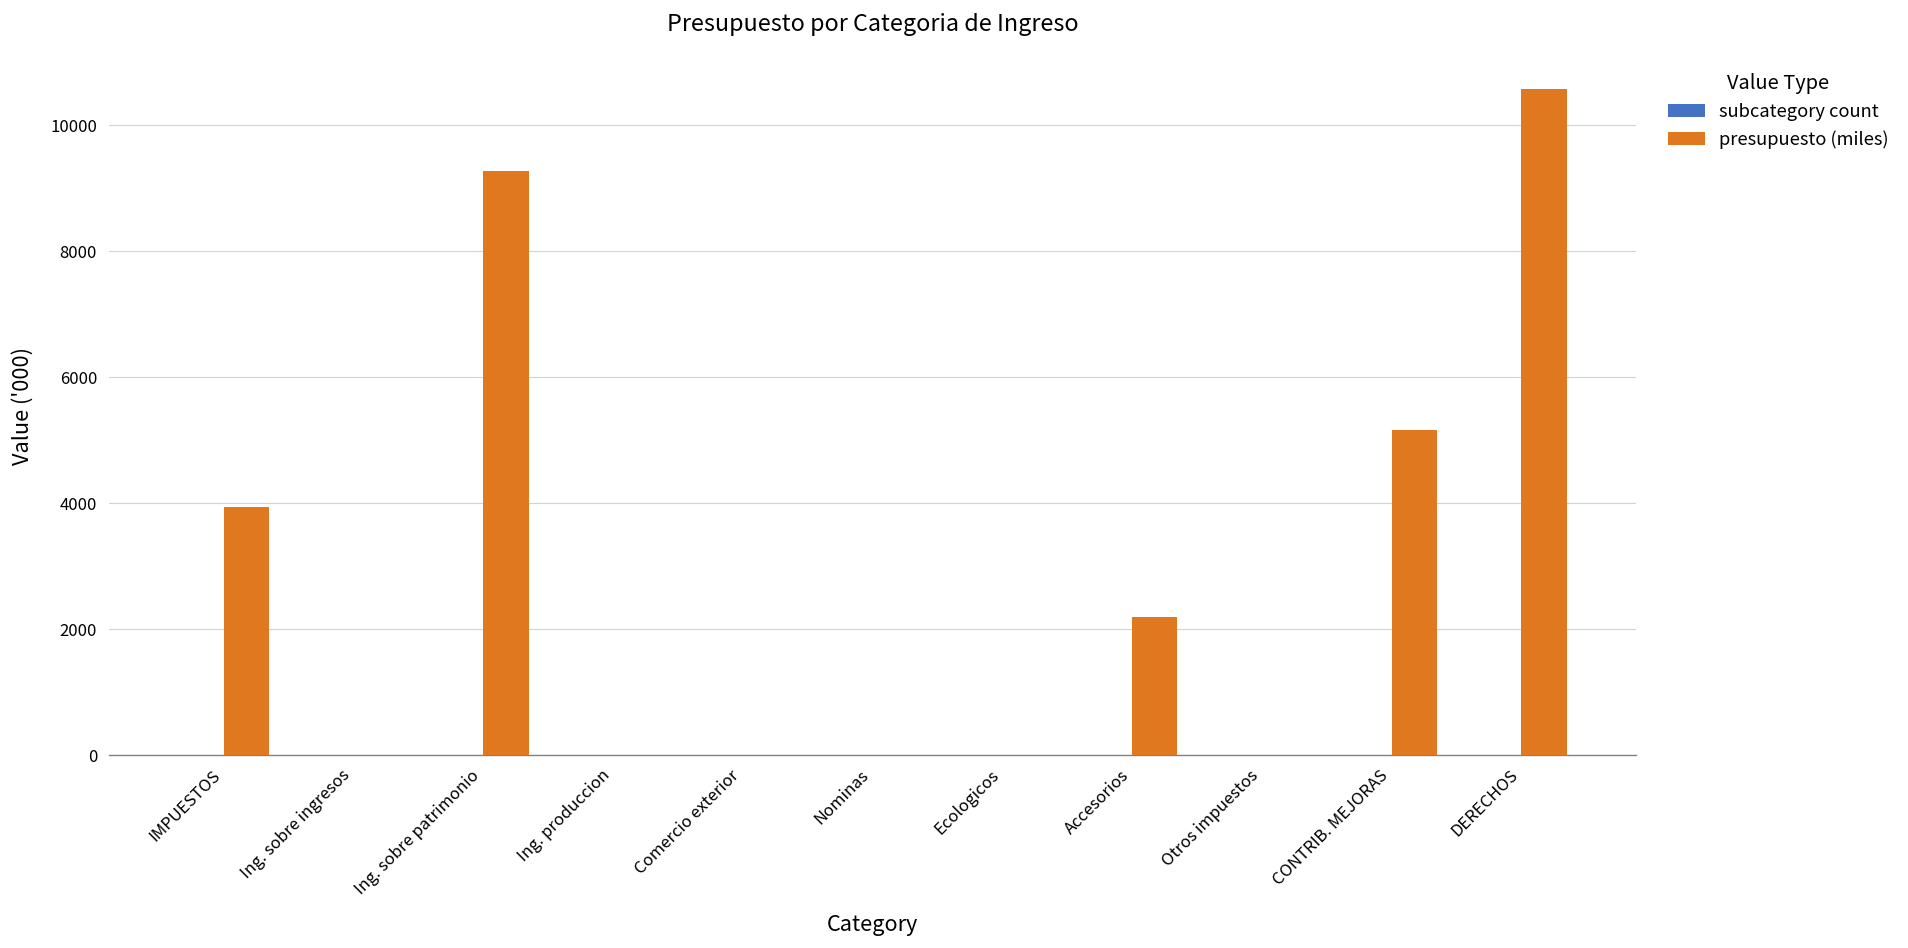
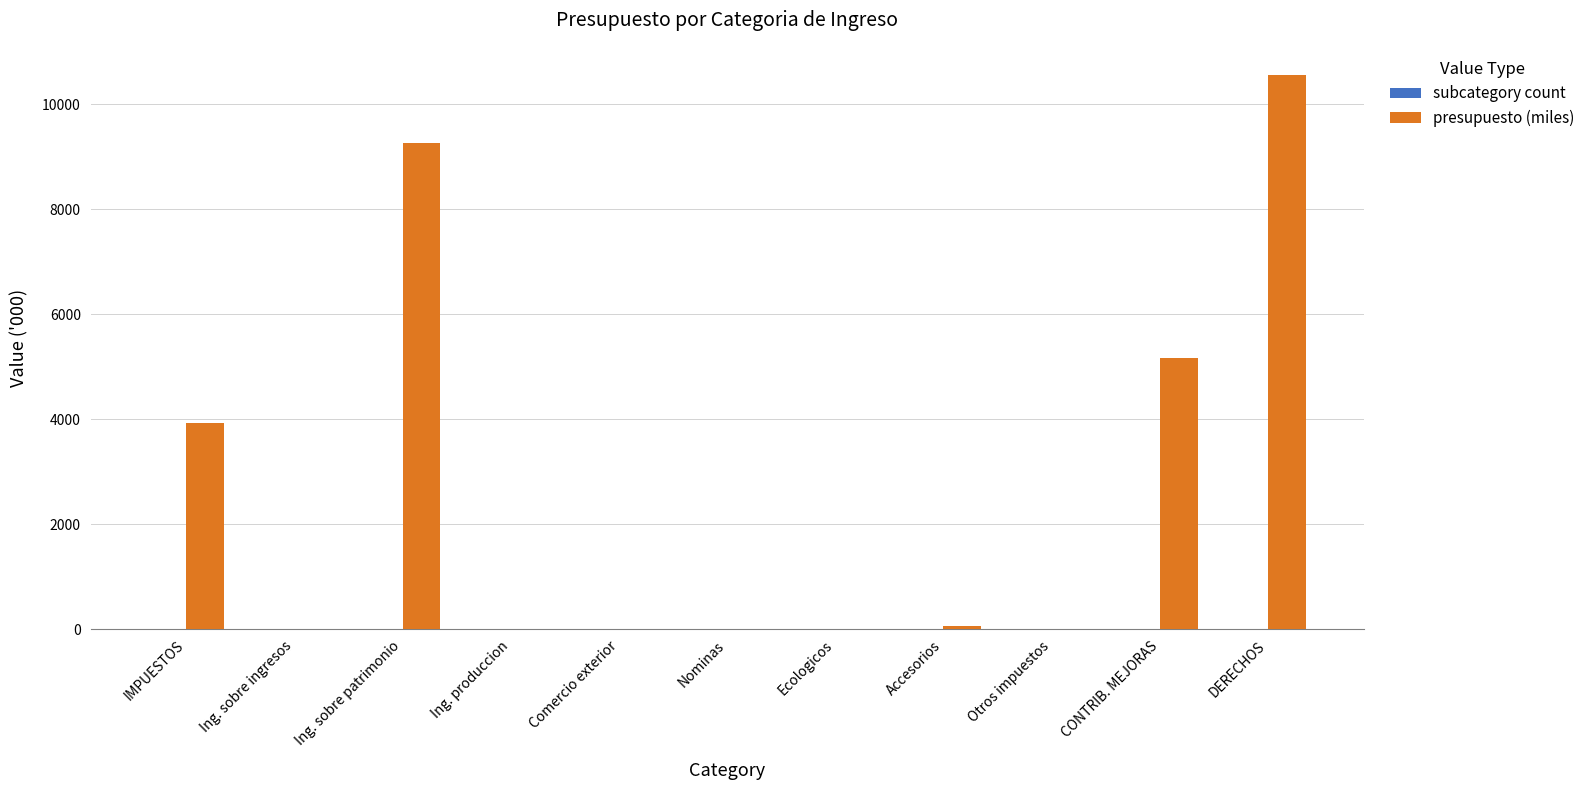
  {
    "presupuesto (miles)": {
      "IMPUESTOS": 3900,
      "Ing. sobre patrimonio": 9300,
      "Ing. produccion": 0,
      "Comercio exterior": 0,
      "Nominas": 0,
      "Ecologicos": 0,
-     "Accesorios": 2200,
+     "Accesorios": 100,
      "Otros impuestos": 0,
      "CONTRIB. MEJORAS": 5200,
      "DERECHOS": 10600
    }
  }
